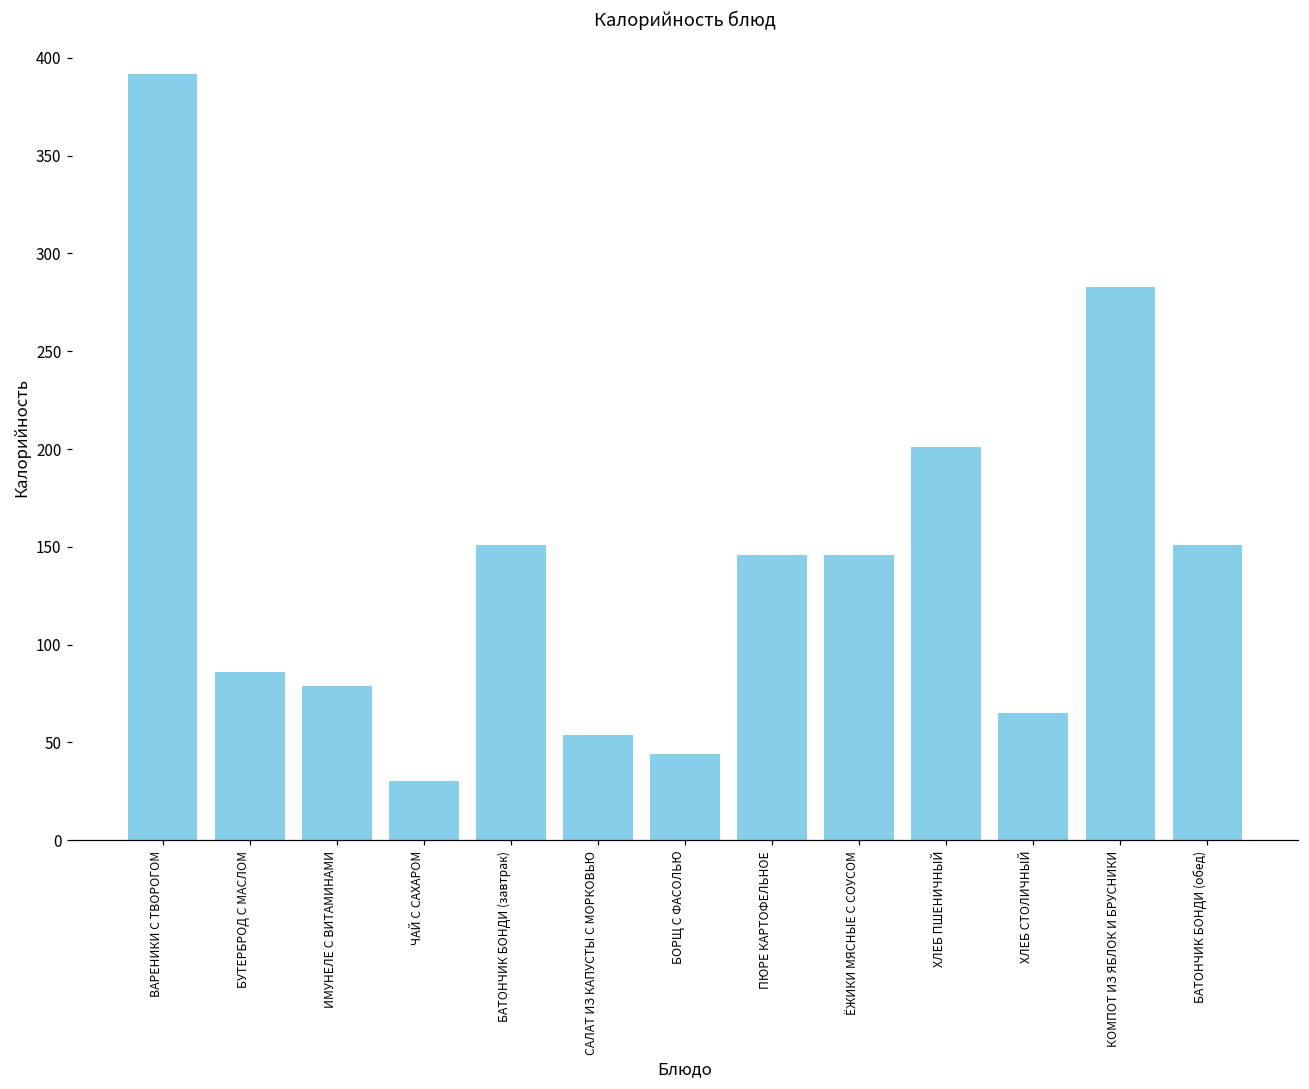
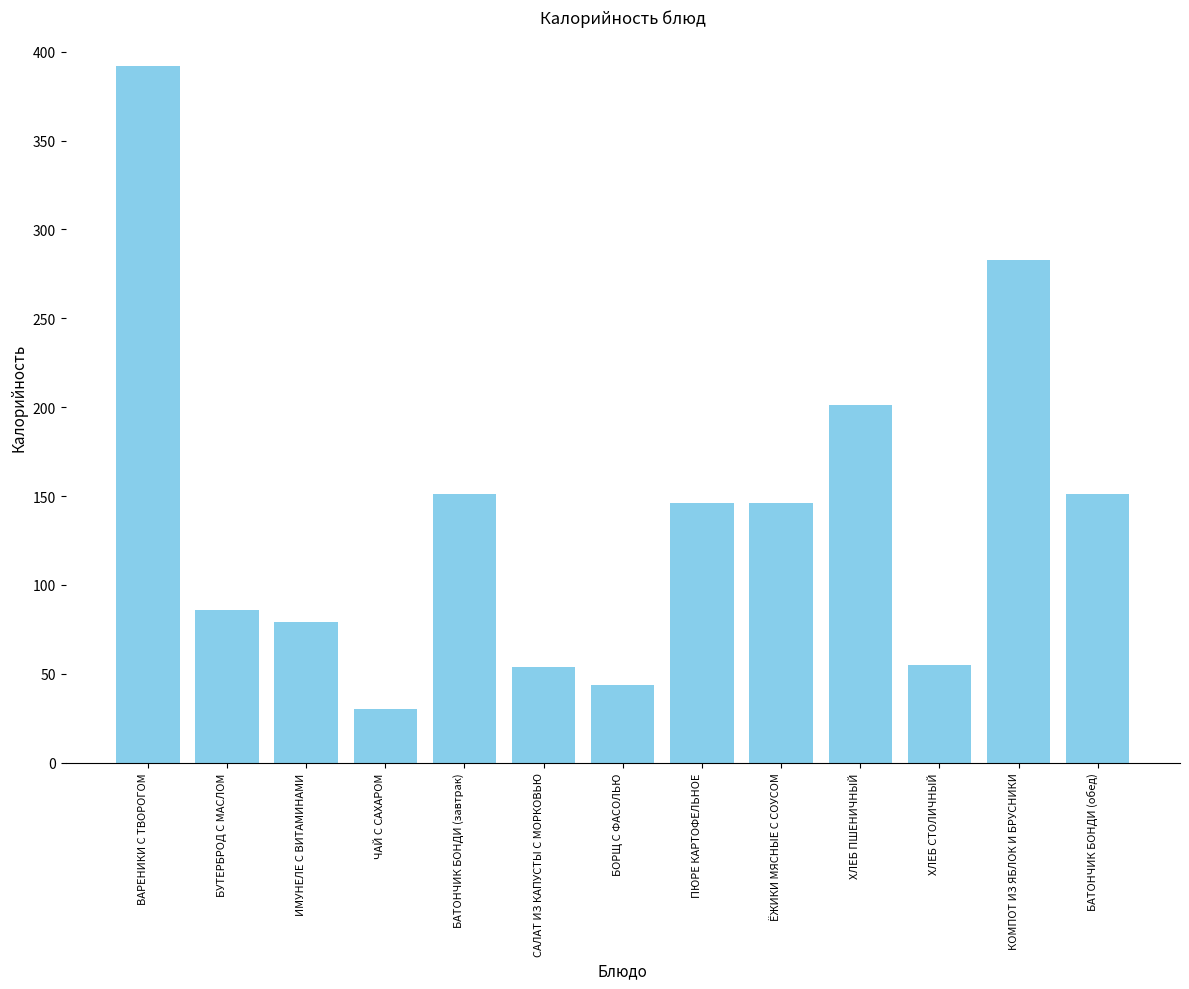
  {
    "ВАРЕНИКИ С ТВОРОГОМ": 392,
    "БУТЕРБРОД С МАСЛОМ": 86,
    "ИМУНЕЛЕ С ВИТАМИНАМИ": 79,
    "ЧАЙ С САХАРОМ": 30,
    "БАТОНЧИК БОНДИ (завтрак)": 151,
    "САЛАТ ИЗ КАПУСТЫ С МОРКОВЬЮ": 54,
    "БОРЩ С ФАСОЛЬЮ": 44,
    "ПЮРЕ КАРТОФЕЛЬНОЕ": 146,
    "ЁЖИКИ МЯСНЫЕ С СОУСОМ": 146,
    "ХЛЕБ ПШЕНИЧНЫЙ": 201,
-   "ХЛЕБ СТОЛИЧНЫЙ": 65,
+   "ХЛЕБ СТОЛИЧНЫЙ": 55,
    "КОМПОТ ИЗ ЯБЛОК И БРУСНИКИ": 283,
    "БАТОНЧИК БОНДИ (обед)": 151
  }
